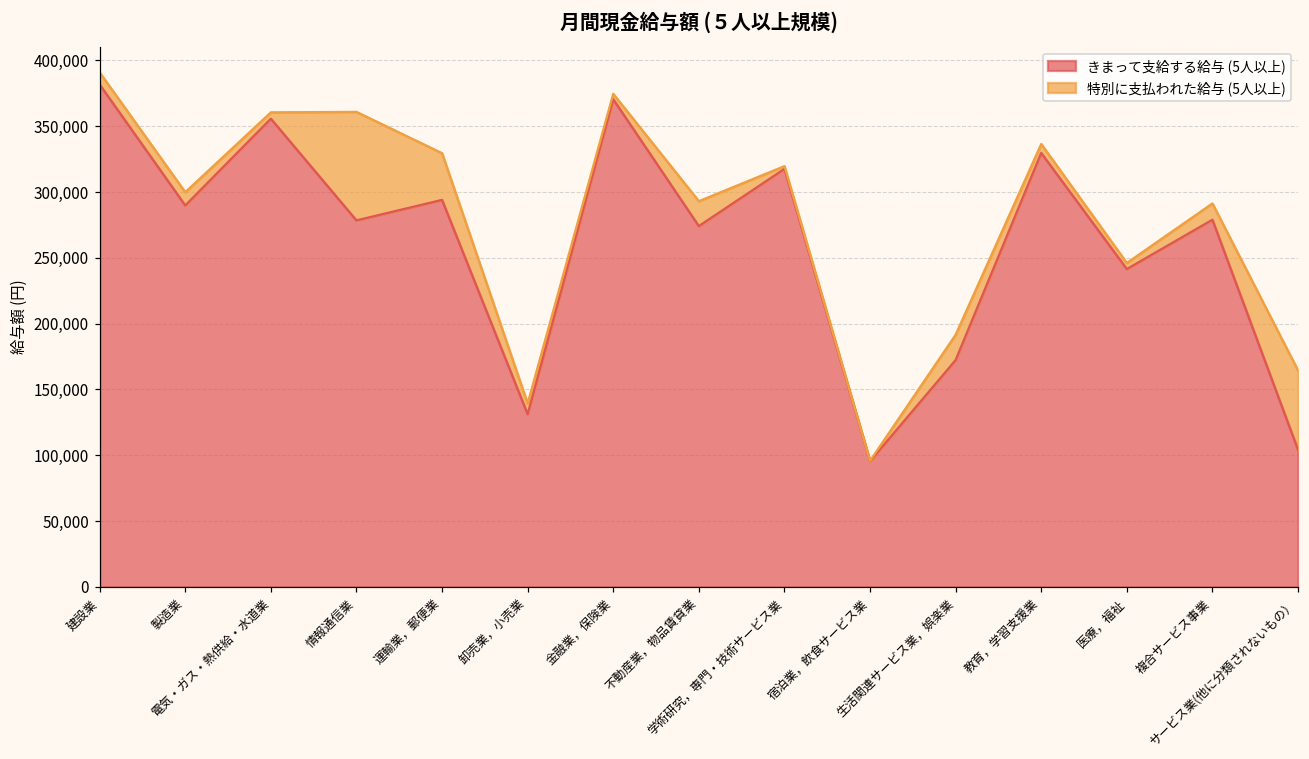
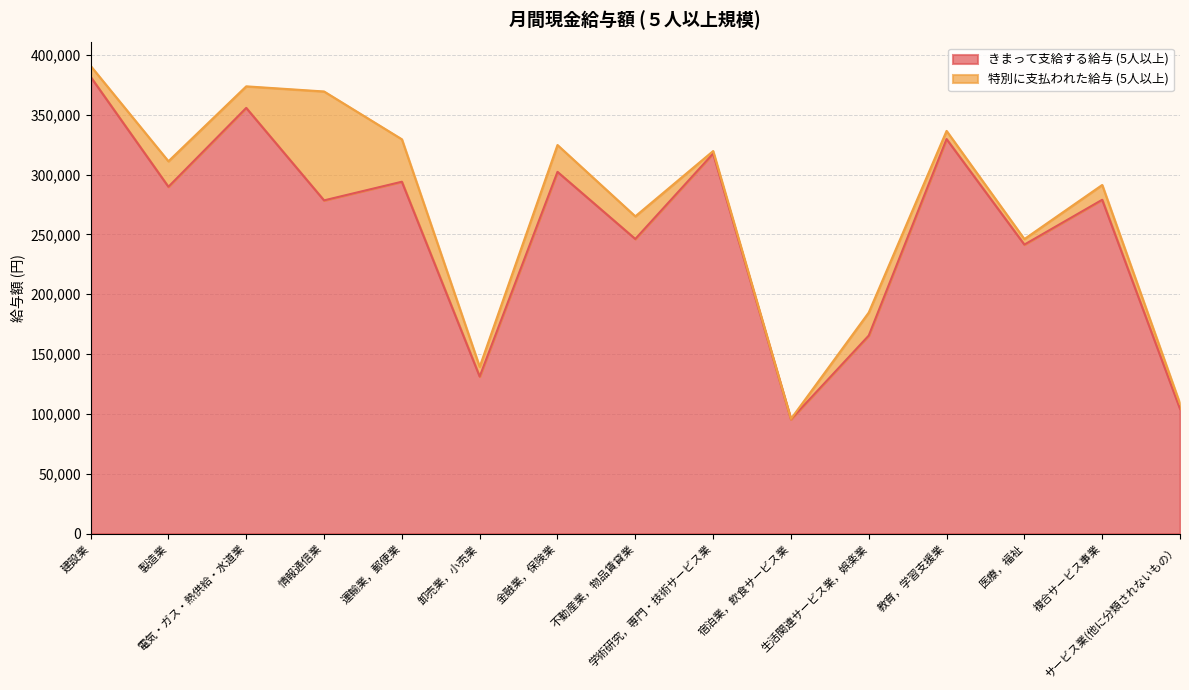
  {
    "きまって支給する給与 (5人以上)": {
      "建設業": "382,000",
      "製造業": "290,000",
      "電気・ガス・熱供給・水道業": "356,000",
      "情報通信業": "278,000",
      "運輸業，郵便業": "294,000",
      "卸売業，小売業": "131,000",
-     "金融業，保険業": "370,000",
-     "不動産業，物品賃貸業": "274,000",
-     "生活関連サービス業，娯楽業": "172,000",
+     "金融業，保険業": "302,000",
+     "不動産業，物品賃貸業": "246,000",
+     "生活関連サービス業，娯楽業": "165,000",
      "教育，学習支援業": "330,000",
      "医療，福祉": "241,000",
      "複合サービス事業": "279,000",
      "サービス業(他に分類されないもの）": "104,000"
    },
    "特別に支払われた給与 (5人以上)": {
      "建設業": "9,000",
-     "製造業": "10,000",
-     "電気・ガス・熱供給・水道業": "5,000",
-     "情報通信業": "82,000",
+     "製造業": "21,000",
+     "電気・ガス・熱供給・水道業": "18,000",
+     "情報通信業": "91,000",
      "運輸業，郵便業": "35,000",
      "卸売業，小売業": "8,000",
-     "金融業，保険業": "4,000",
+     "金融業，保険業": "22,000",
      "不動産業，物品賃貸業": "19,000",
      "生活関連サービス業，娯楽業": "19,000",
      "教育，学習支援業": "7,000",
      "医療，福祉": "5,000",
      "複合サービス事業": "12,000",
-     "サービス業(他に分類されないもの）": "60,000"
+     "サービス業(他に分類されないもの）": "4,000"
    }
  }
